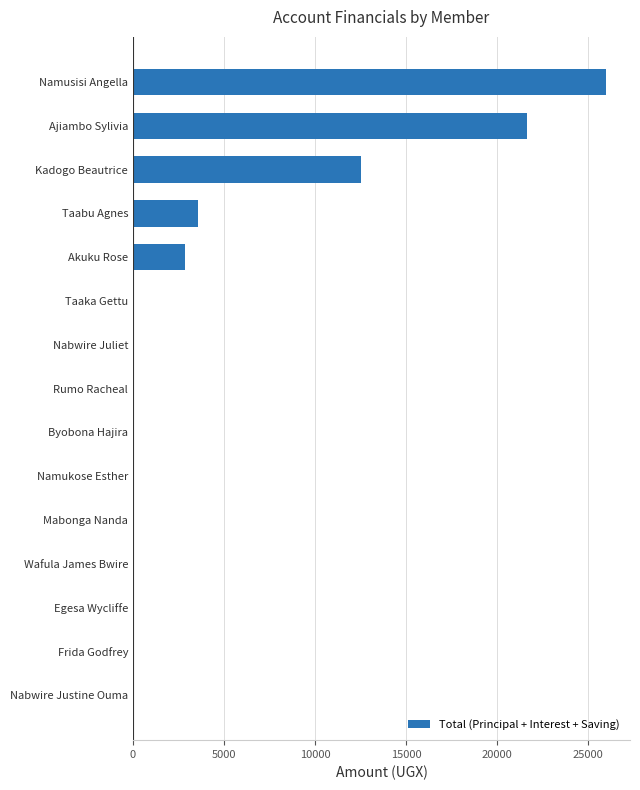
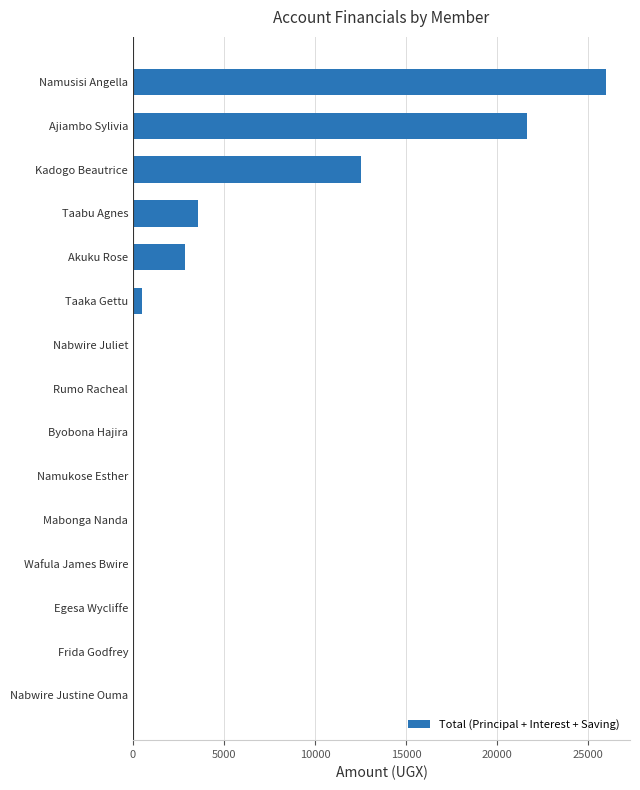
  {
    "Namusisi Angella": 26000,
    "Ajiambo Sylivia": 21600,
    "Kadogo Beautrice": 12500,
    "Taabu Agnes": 3500,
    "Akuku Rose": 2900,
-   "Taaka Gettu": 0,
+   "Taaka Gettu": 500,
    "Nabwire Juliet": 0,
    "Rumo Racheal": 0,
    "Byobona Hajira": 0,
    "Namukose Esther": 0,
    "Mabonga Nanda": 0,
    "Wafula James Bwire": 0,
    "Egesa Wycliffe": 0,
    "Frida Godfrey": 0,
    "Nabwire Justine Ouma": 0
  }
